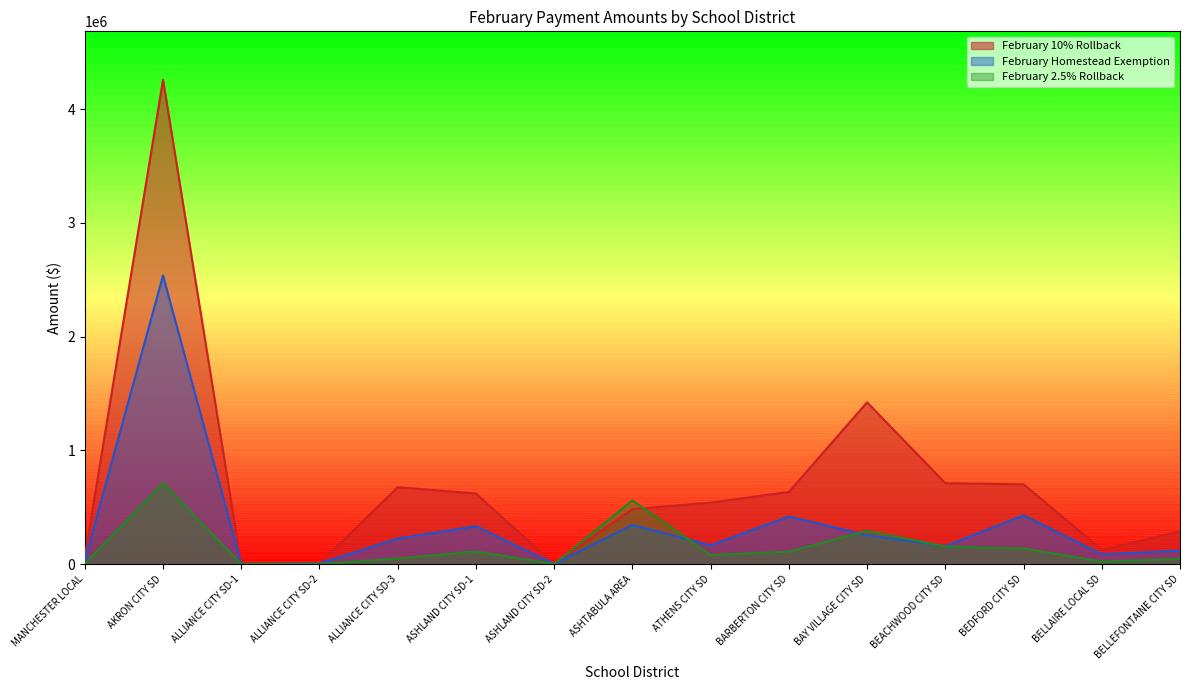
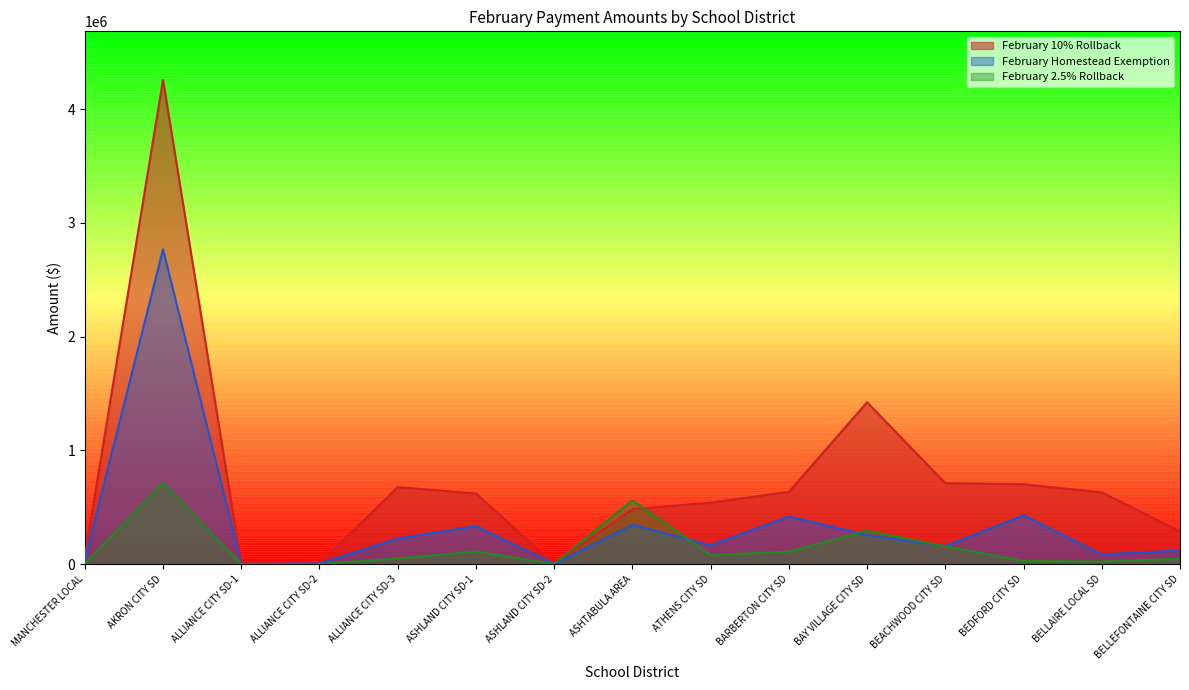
  {
    "February 10% Rollback": {
      "MANCHESTER LOCAL": 60000,
      "AKRON CITY SD": 4260000,
      "ALLIANCE CITY SD-3": 680000,
      "ASHLAND CITY SD-1": 620000,
      "ASHTABULA AREA": 480000,
      "ATHENS CITY SD": 540000,
      "BARBERTON CITY SD": 630000,
      "BAY VILLAGE CITY SD": 1420000,
      "BEACHWOOD CITY SD": 710000,
      "BEDFORD CITY SD": 700000,
-     "BELLAIRE LOCAL SD": 130000,
+     "BELLAIRE LOCAL SD": 630000,
      "BELLEFONTAINE CITY SD": 290000
    },
    "February Homestead Exemption": {
      "MANCHESTER LOCAL": 30000,
-     "AKRON CITY SD": 2540000,
+     "AKRON CITY SD": 2770000,
      "ALLIANCE CITY SD-3": 220000,
      "ASHLAND CITY SD-1": 330000,
      "ASHTABULA AREA": 340000,
      "ATHENS CITY SD": 160000,
      "BARBERTON CITY SD": 420000,
      "BAY VILLAGE CITY SD": 250000,
      "BEDFORD CITY SD": 430000,
      "BELLAIRE LOCAL SD": 80000,
      "BELLEFONTAINE CITY SD": 120000
    },
    "February 2.5% Rollback": {
      "MANCHESTER LOCAL": 0,
      "AKRON CITY SD": 710000,
      "ALLIANCE CITY SD-3": 50000,
      "ASHLAND CITY SD-1": 110000,
      "ASHTABULA AREA": 560000,
      "ATHENS CITY SD": 80000,
      "BARBERTON CITY SD": 110000,
      "BAY VILLAGE CITY SD": 290000,
-     "BEDFORD CITY SD": 140000,
+     "BEDFORD CITY SD": 30000,
      "BELLAIRE LOCAL SD": 20000,
      "BELLEFONTAINE CITY SD": 50000
    }
  }
